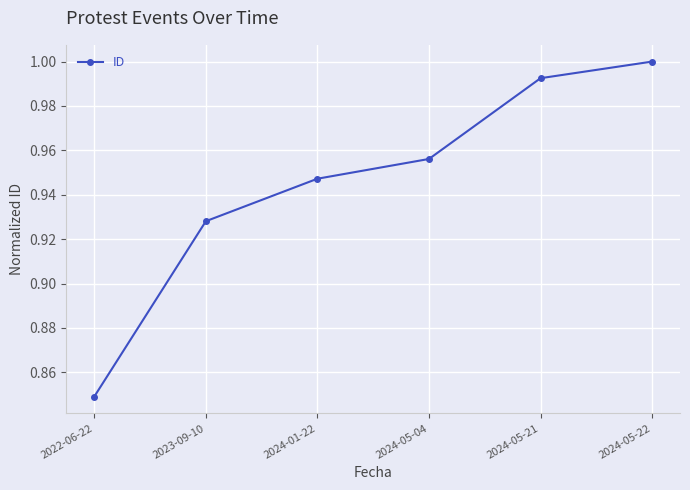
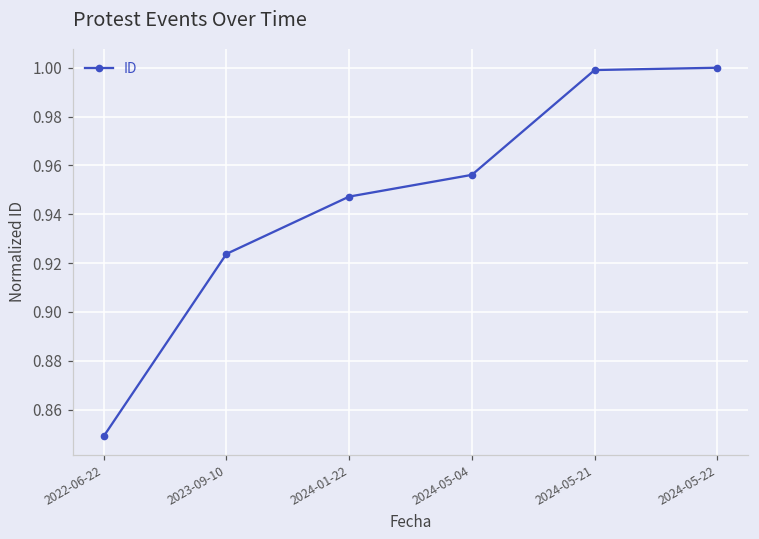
  {
    "2022-06-22": 0.849,
-   "2023-09-10": 0.928,
+   "2023-09-10": 0.924,
    "2024-01-22": 0.947,
    "2024-05-04": 0.956,
-   "2024-05-21": 0.993,
+   "2024-05-21": 0.999,
    "2024-05-22": 1.000
  }
